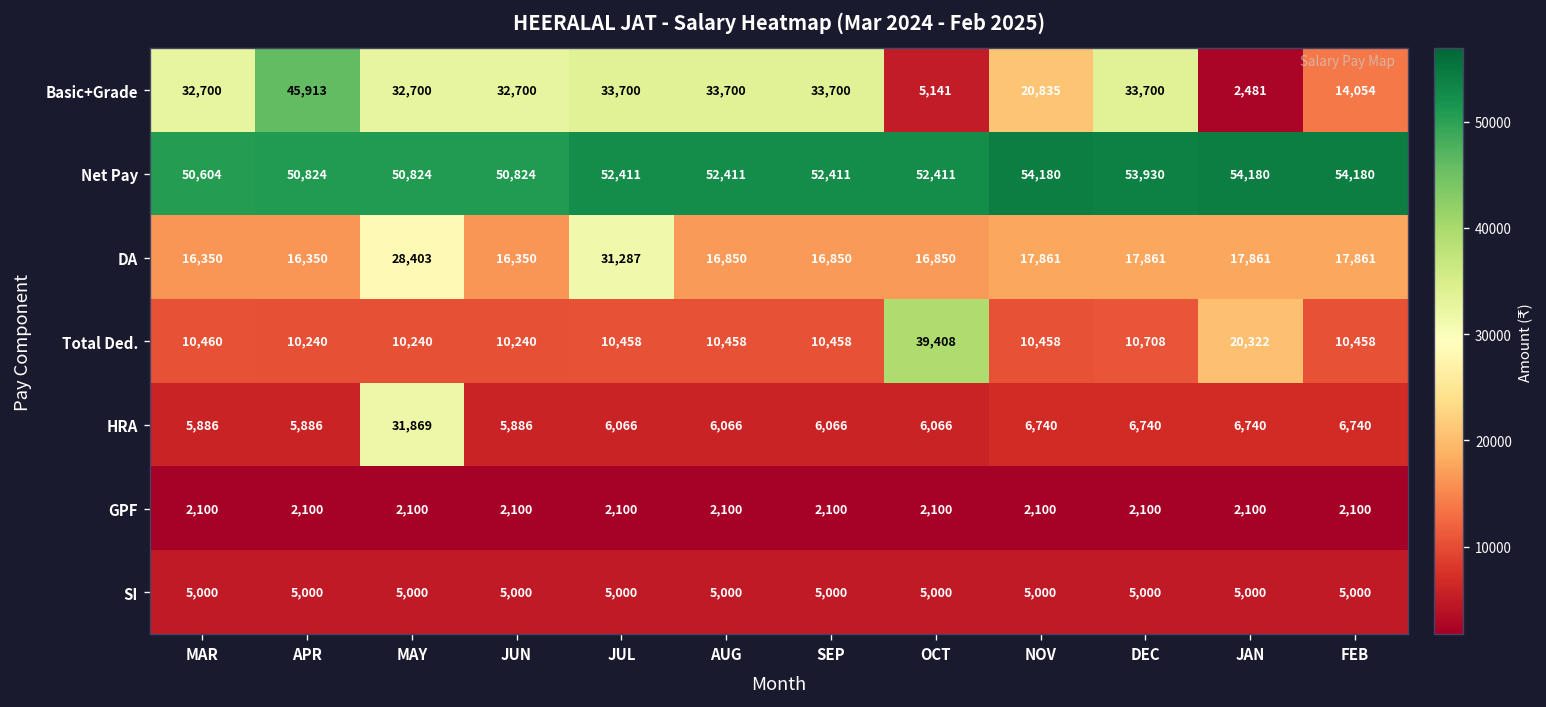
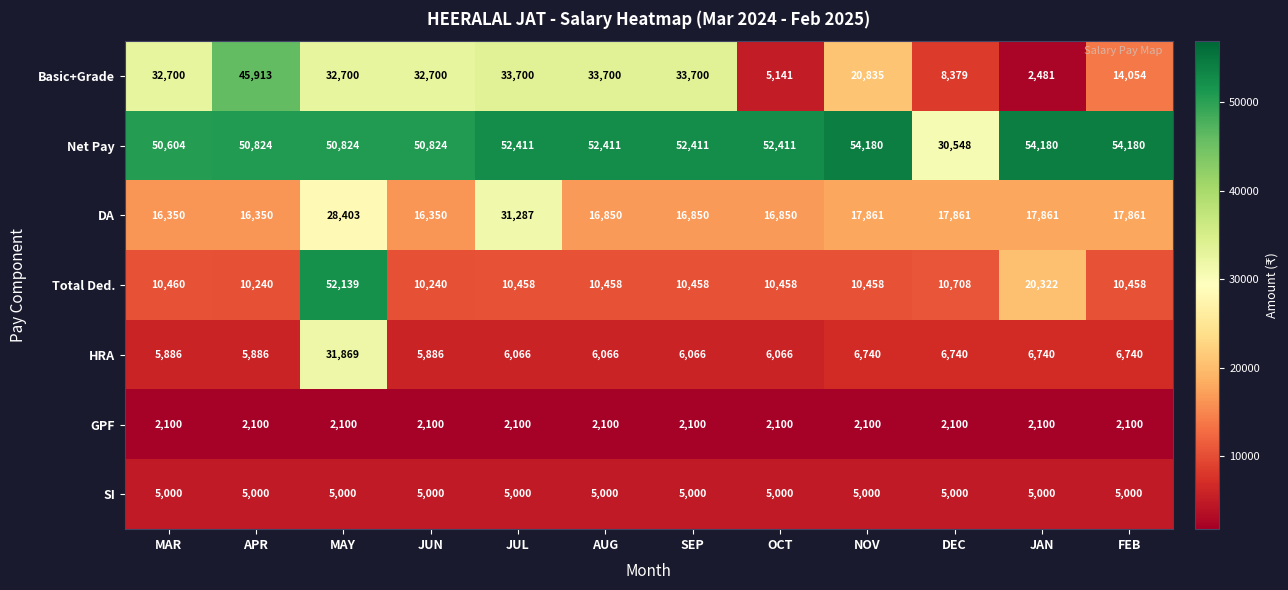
  {
    "Basic+Grade": {
      "MAR": "32,700",
      "APR": "45,913",
      "MAY": "32,700",
      "JUN": "32,700",
      "JUL": "33,700",
      "AUG": "33,700",
      "SEP": "33,700",
      "OCT": "5,141",
      "NOV": "20,835",
-     "DEC": "33,700",
+     "DEC": "8,379",
      "JAN": "2,481"
    },
    "Net Pay": {
      "MAR": "50,604",
      "APR": "50,824",
      "MAY": "50,824",
      "JUN": "50,824",
      "JUL": "52,411",
      "AUG": "52,411",
      "SEP": "52,411",
      "OCT": "52,411",
      "NOV": "54,180",
-     "DEC": "53,930",
+     "DEC": "30,548",
      "JAN": "54,180",
      "FEB": "54,180"
    },
    "DA": {
      "MAR": "16,350",
      "APR": "16,350",
      "MAY": "28,403",
      "JUN": "16,350",
      "JUL": "31,287",
      "AUG": "16,850",
      "SEP": "16,850",
      "OCT": "16,850",
      "NOV": "17,861",
      "DEC": "17,861",
      "JAN": "17,861",
      "FEB": "17,861"
    },
    "Total Ded.": {
      "MAR": "10,460",
      "APR": "10,240",
-     "MAY": "10,240",
+     "MAY": "52,139",
      "JUN": "10,240",
      "JUL": "10,458",
      "AUG": "10,458",
      "SEP": "10,458",
-     "OCT": "39,408",
+     "OCT": "10,458",
      "NOV": "10,458",
      "DEC": "10,708",
      "JAN": "20,322",
      "FEB": "10,458"
    },
    "HRA": {
      "MAR": "5,886",
      "APR": "5,886",
      "MAY": "31,869",
      "JUN": "5,886",
      "JUL": "6,066",
      "AUG": "6,066",
      "SEP": "6,066",
      "OCT": "6,066",
      "NOV": "6,740",
      "DEC": "6,740",
      "JAN": "6,740",
      "FEB": "6,740"
    },
    "GPF": {
      "MAR": "2,100",
      "APR": "2,100",
      "MAY": "2,100",
      "JUN": "2,100",
      "JUL": "2,100",
      "AUG": "2,100",
      "SEP": "2,100",
      "OCT": "2,100",
      "NOV": "2,100",
      "DEC": "2,100",
      "JAN": "2,100",
      "FEB": "2,100"
    },
    "SI": {
      "MAR": "5,000",
      "APR": "5,000",
      "MAY": "5,000",
      "JUN": "5,000",
      "JUL": "5,000",
      "AUG": "5,000",
      "SEP": "5,000",
      "OCT": "5,000",
      "NOV": "5,000",
      "DEC": "5,000",
      "JAN": "5,000",
      "FEB": "5,000"
    }
  }
